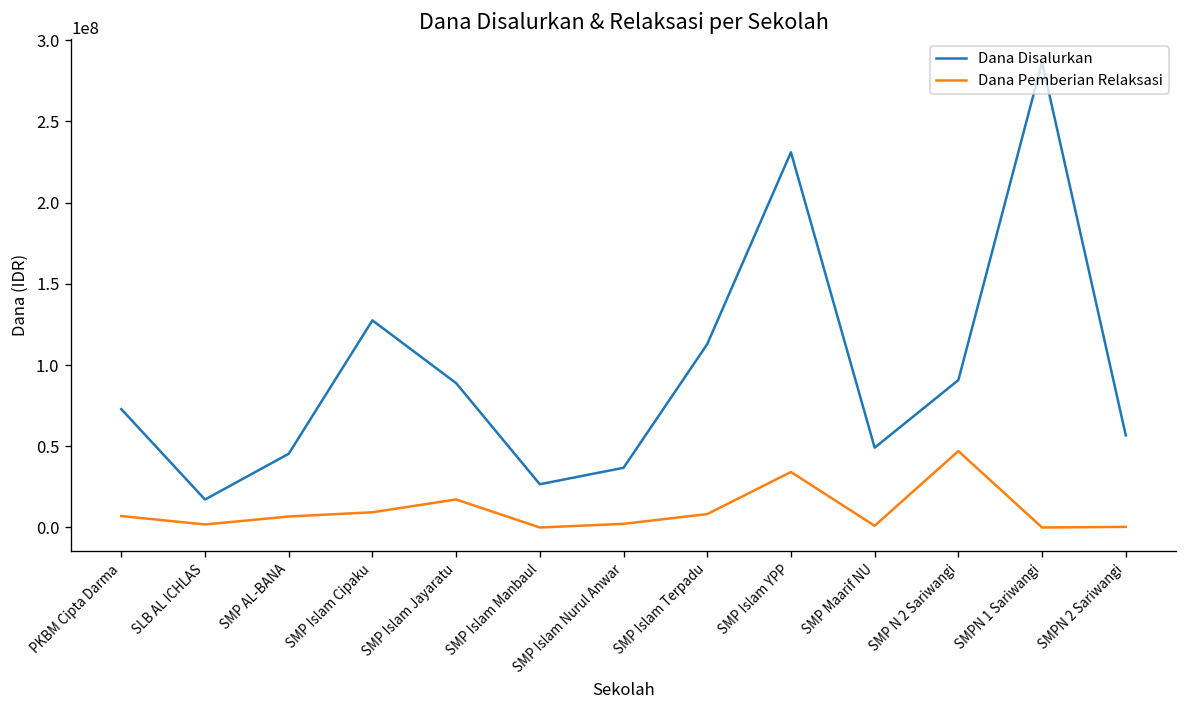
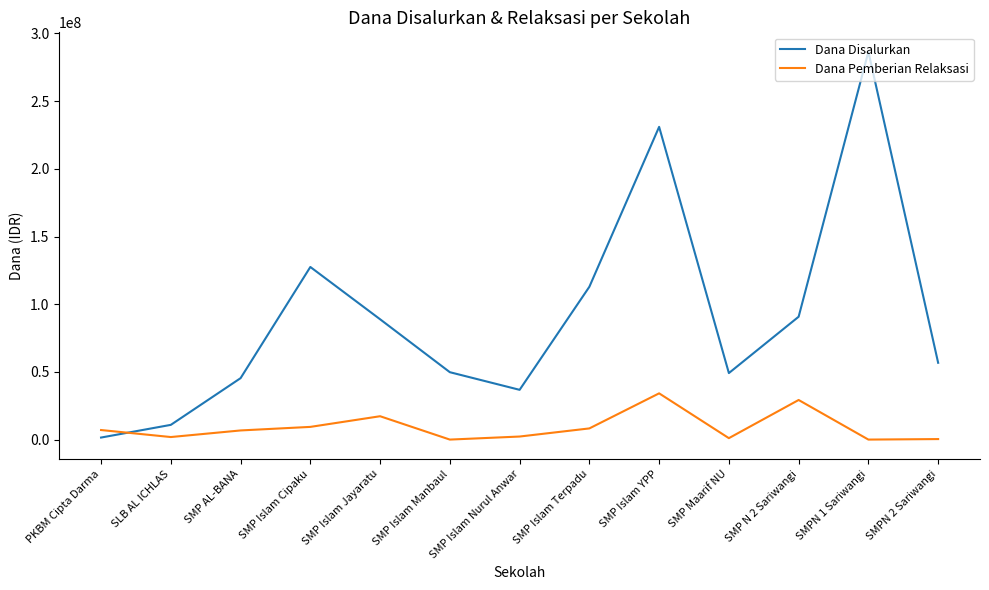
  {
    "Dana Disalurkan": {
-     "PKBM Cipta Darma": 73000000,
-     "SLB AL ICHLAS": 17000000,
+     "PKBM Cipta Darma": 2000000,
+     "SLB AL ICHLAS": 11000000,
      "SMP AL-BANA": 45000000,
      "SMP Islam Cipaku": 128000000,
      "SMP Islam Jayaratu": 89000000,
-     "SMP Islam Manbaul": 27000000,
+     "SMP Islam Manbaul": 50000000,
      "SMP Islam Nurul Anwar": 37000000,
      "SMP Islam Terpadu": 113000000,
      "SMP Islam YPP": 231000000,
      "SMP Maarif NU": 49000000,
      "SMP N 2 Sariwangi": 91000000,
      "SMPN 2 Sariwangi": 57000000
    },
    "Dana Pemberian Relaksasi": {
      "PKBM Cipta Darma": 7000000,
      "SLB AL ICHLAS": 2000000,
      "SMP AL-BANA": 7000000,
      "SMP Islam Cipaku": 9000000,
      "SMP Islam Jayaratu": 17000000,
      "SMP Islam Manbaul": 0,
      "SMP Islam Nurul Anwar": 2000000,
      "SMP Islam Terpadu": 8000000,
      "SMP Islam YPP": 34000000,
      "SMP Maarif NU": 1000000,
-     "SMP N 2 Sariwangi": 47000000,
+     "SMP N 2 Sariwangi": 29000000,
      "SMPN 1 Sariwangi": 0,
      "SMPN 2 Sariwangi": 0
    }
  }
